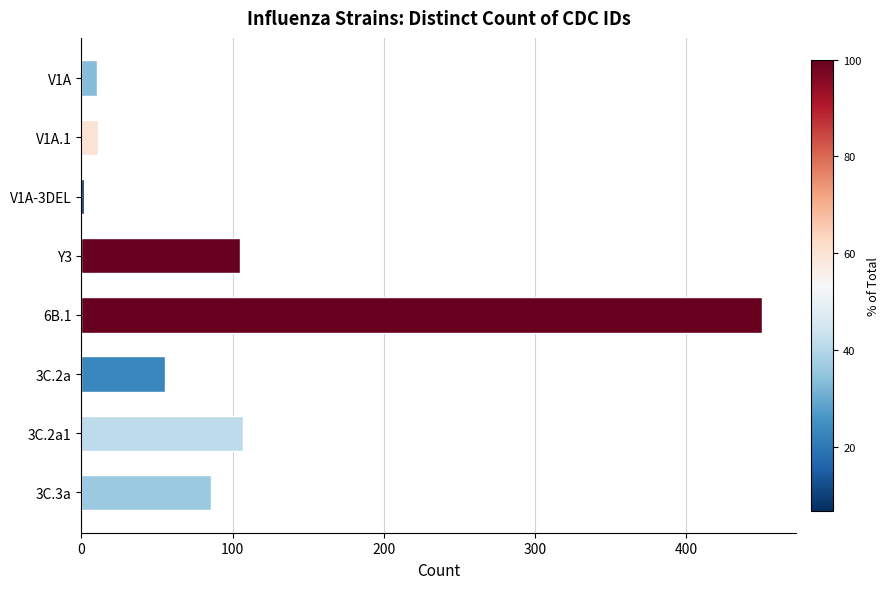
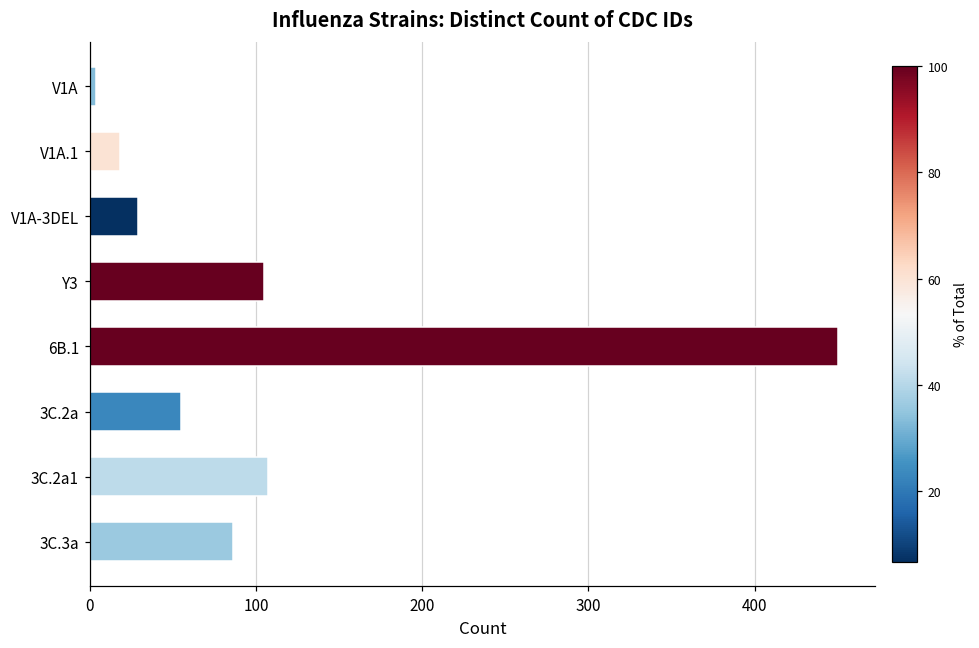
  {
-   "V1A": 10,
-   "V1A.1": 11,
-   "V1A-3DEL": 2,
+   "V1A": 4,
+   "V1A.1": 18,
+   "V1A-3DEL": 29,
    "Y3": 105,
    "6B.1": 450,
    "3C.2a": 55,
    "3C.2a1": 107,
    "3C.3a": 86
  }
